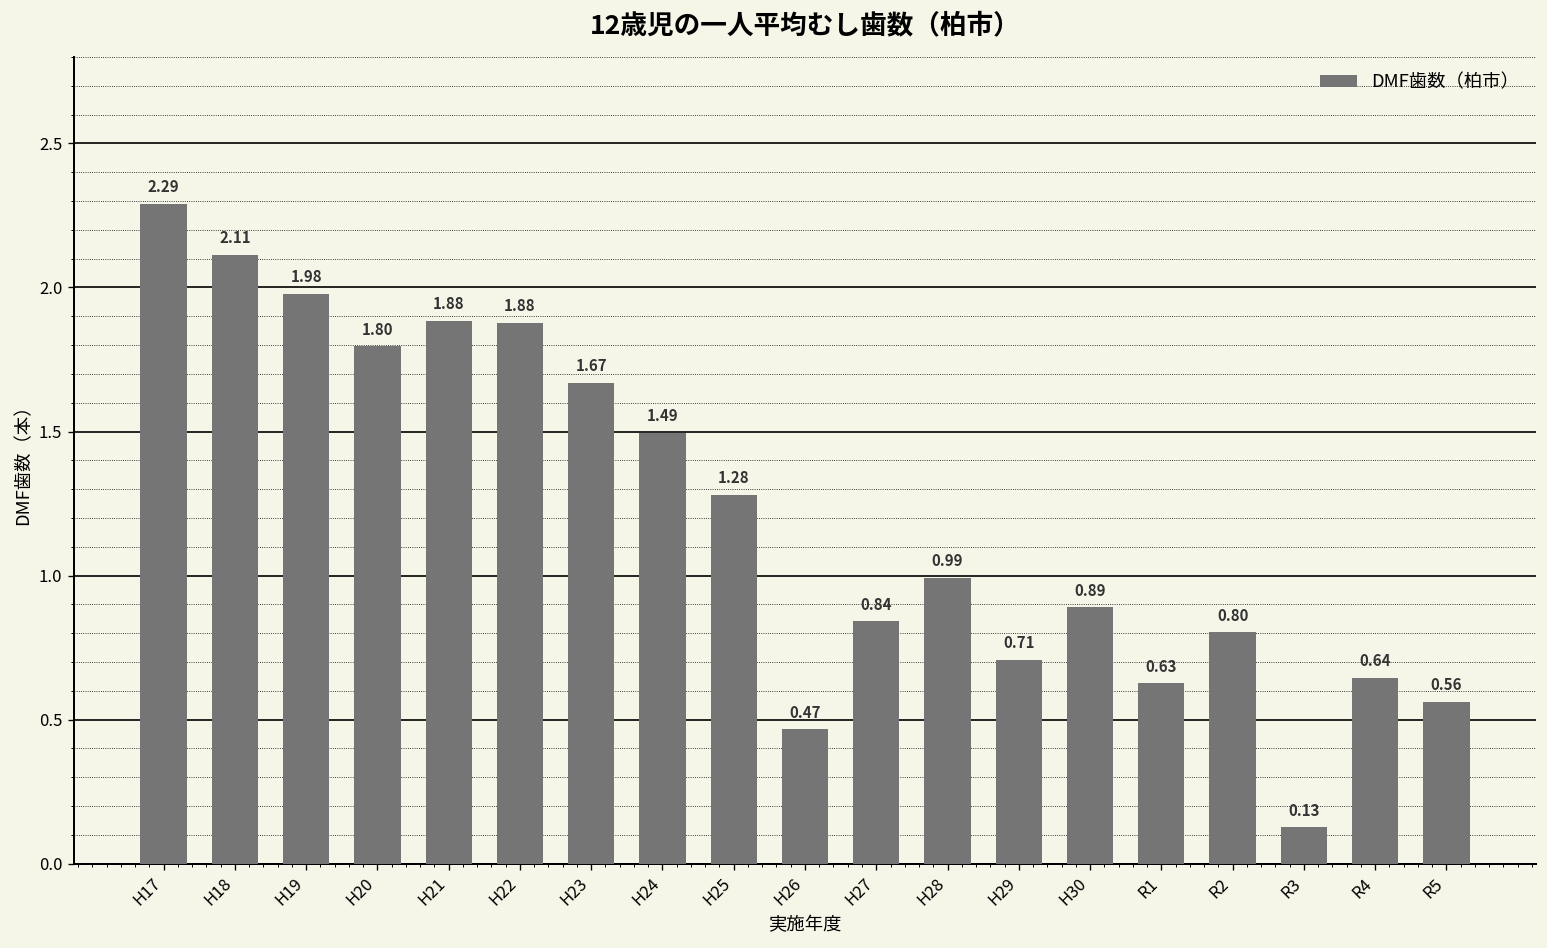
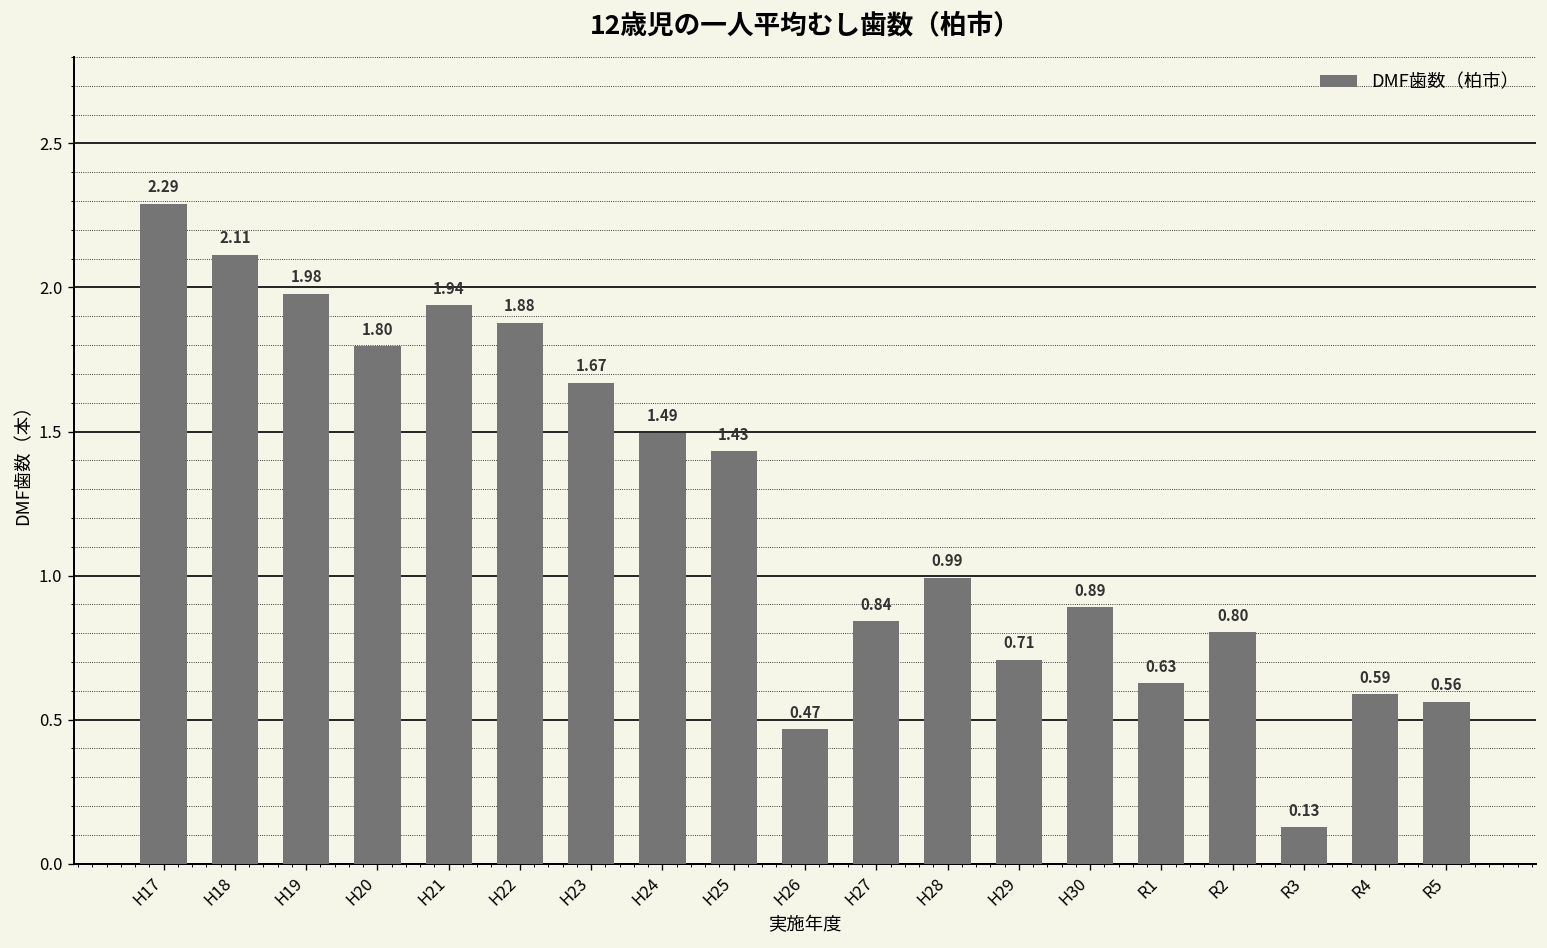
  {
    "H17": 2.29,
    "H18": 2.11,
    "H19": 1.98,
    "H20": 1.80,
-   "H21": 1.88,
+   "H21": 1.94,
    "H22": 1.88,
    "H23": 1.67,
    "H24": 1.49,
-   "H25": 1.28,
+   "H25": 1.43,
    "H26": 0.47,
    "H27": 0.84,
    "H28": 0.99,
    "H29": 0.71,
    "H30": 0.89,
    "R1": 0.63,
    "R2": 0.80,
    "R3": 0.13,
-   "R4": 0.64,
+   "R4": 0.59,
    "R5": 0.56
  }
